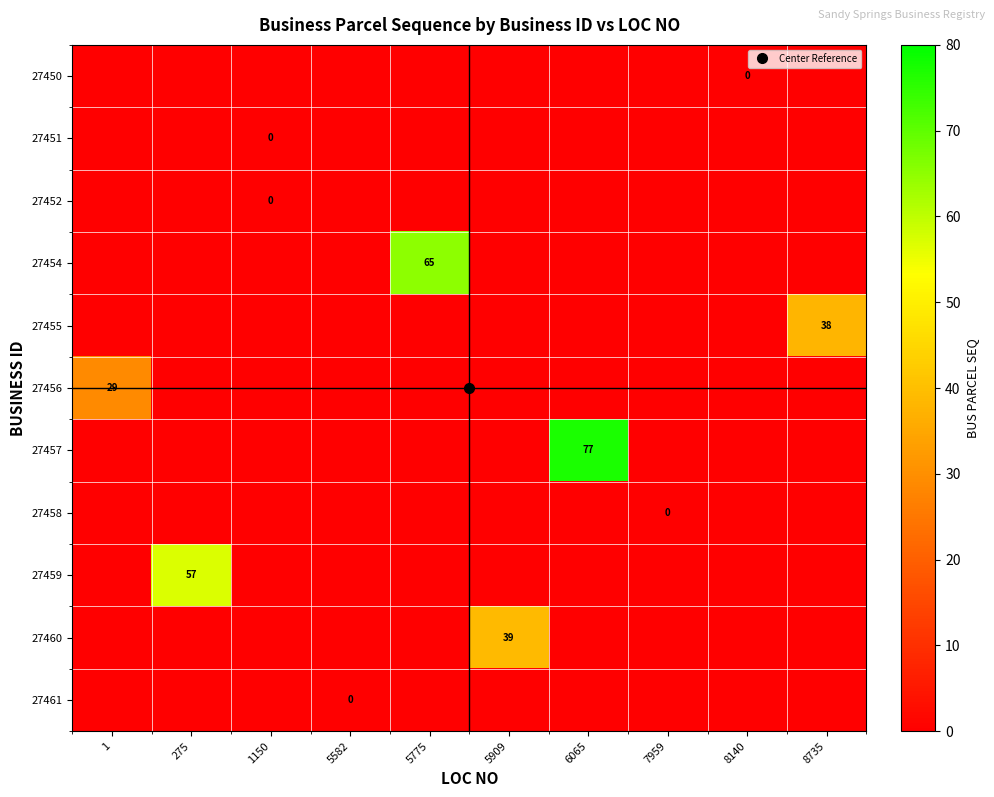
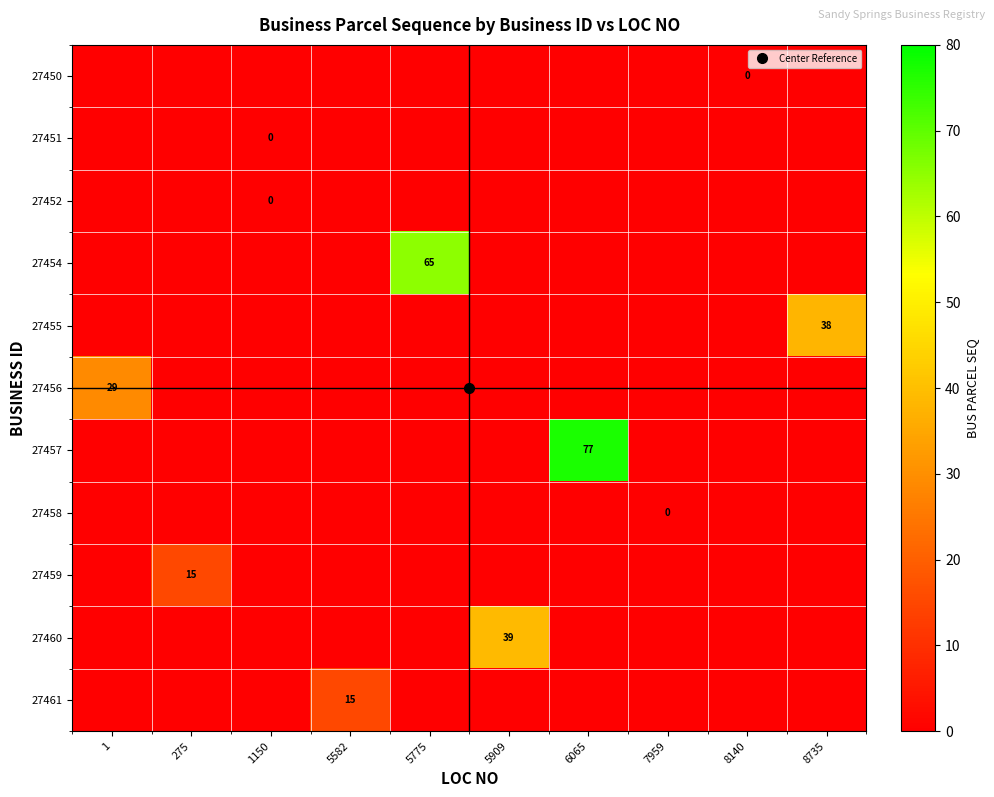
  {
    "27450": {
      "8140": 0
    },
    "27451": {
      "1150": 0
    },
    "27452": {
      "1150": 0
    },
    "27454": {
      "5775": 65
    },
    "27455": {
      "8735": 38
    },
    "27456": {
      "1": 29
    },
    "27457": {
      "6065": 77
    },
    "27458": {
      "7959": 0
    },
    "27459": {
-     "275": 57
+     "275": 15
    },
    "27460": {
      "5909": 39
    },
    "27461": {
-     "5582": 0
+     "5582": 15
    }
  }
